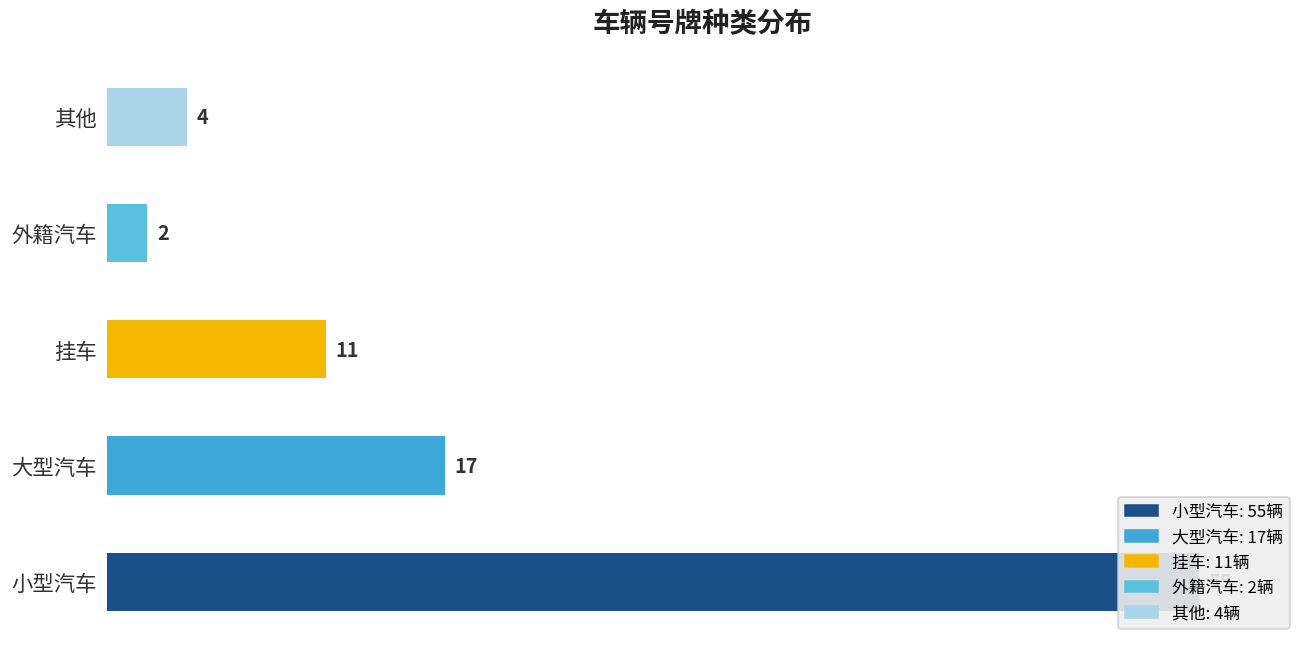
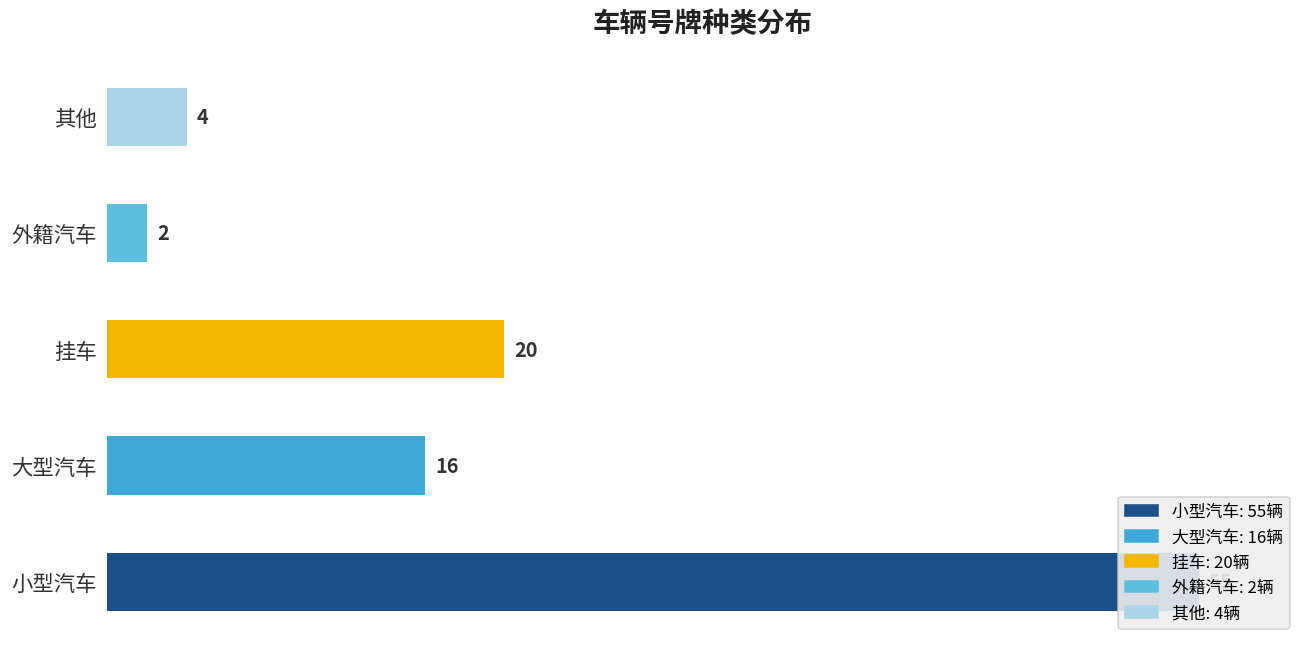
  {
    "其他": 4,
    "外籍汽车": 2,
-   "挂车": 11,
-   "大型汽车": 17
+   "挂车": 20,
+   "大型汽车": 16
  }
